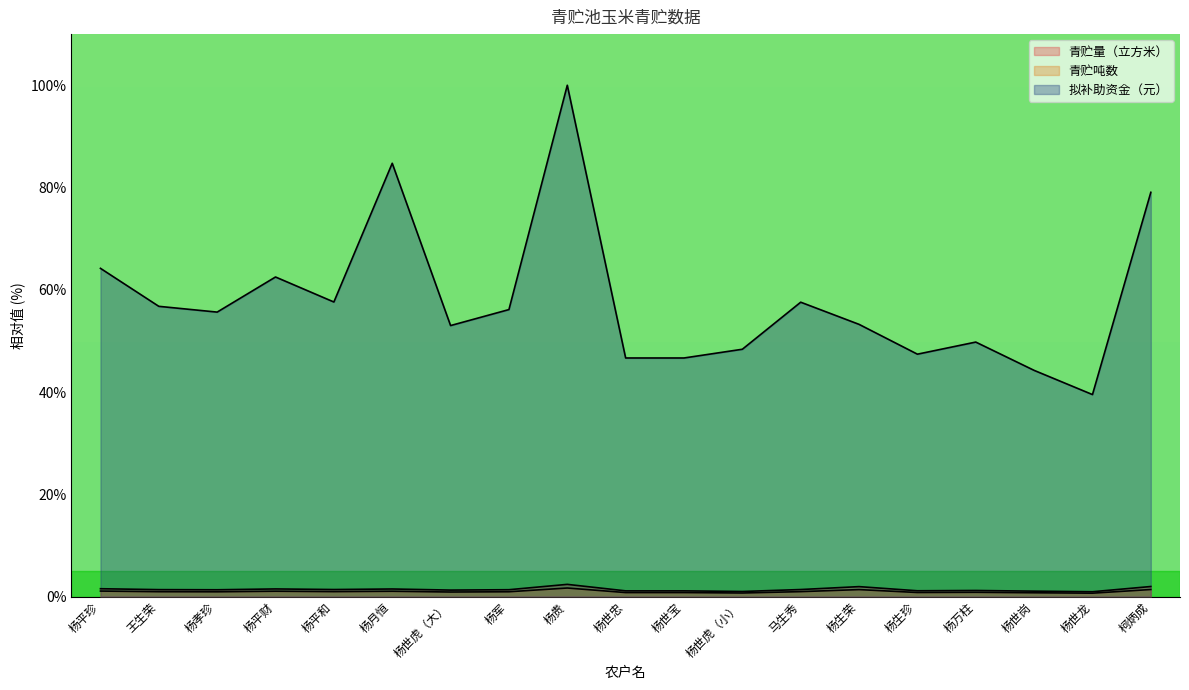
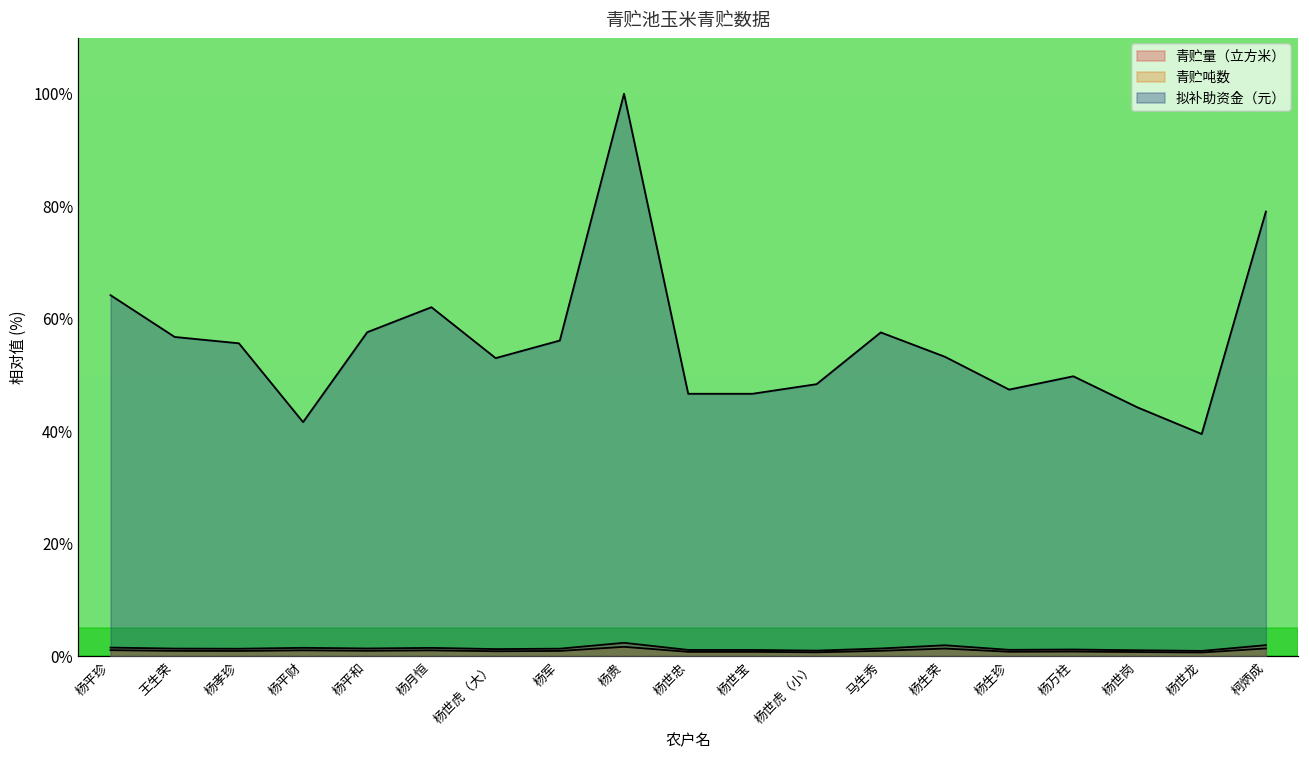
  {
    "拟补助资金（元）": {
      "杨平珍": "64%",
      "王生荣": "57%",
      "杨孝珍": "56%",
-     "杨平财": "62%",
+     "杨平财": "42%",
      "杨平和": "58%",
-     "杨月恒": "85%",
+     "杨月恒": "62%",
      "杨世虎（大）": "53%",
      "杨军": "56%",
      "杨贵": "100%",
      "杨世忠": "47%",
      "杨世宝": "47%",
      "杨世虎（小）": "48%",
      "马生秀": "58%",
      "杨生荣": "53%",
      "杨生珍": "47%",
      "杨万柱": "50%",
      "杨世岗": "44%",
      "杨世龙": "40%",
      "柯炳成": "79%"
    }
  }
